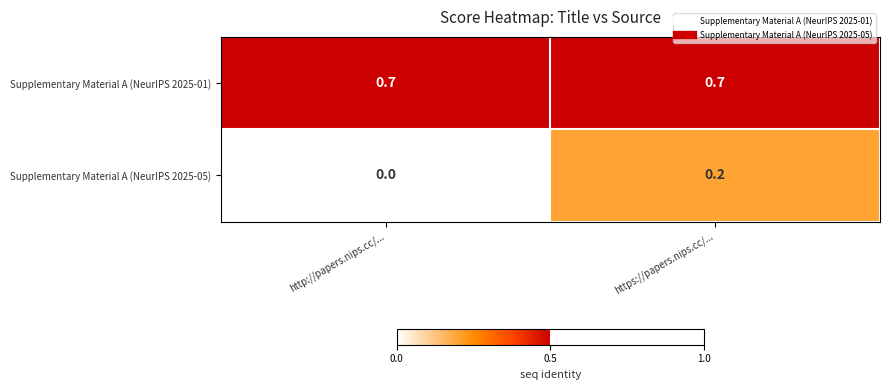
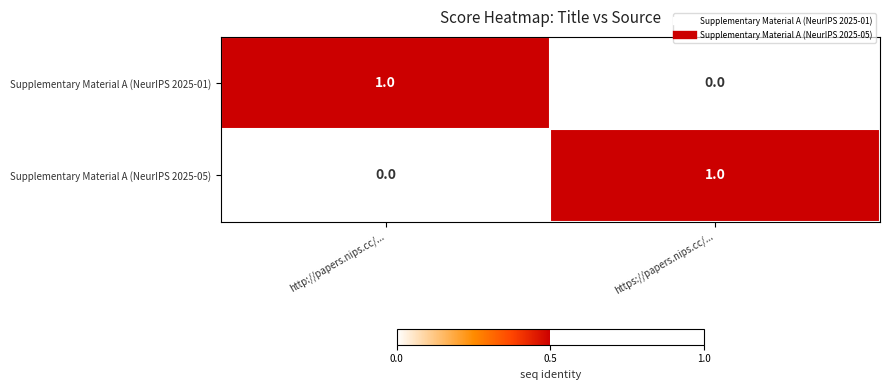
  {
    "Supplementary Material A (NeurIPS 2025-01)": {
-     "http://papers.nips.cc/...": 0.7,
-     "https://papers.nips.cc/...": 0.7
+     "http://papers.nips.cc/...": 1.0,
+     "https://papers.nips.cc/...": 0.0
    },
    "Supplementary Material A (NeurIPS 2025-05)": {
      "http://papers.nips.cc/...": 0.0,
-     "https://papers.nips.cc/...": 0.2
+     "https://papers.nips.cc/...": 1.0
    }
  }
